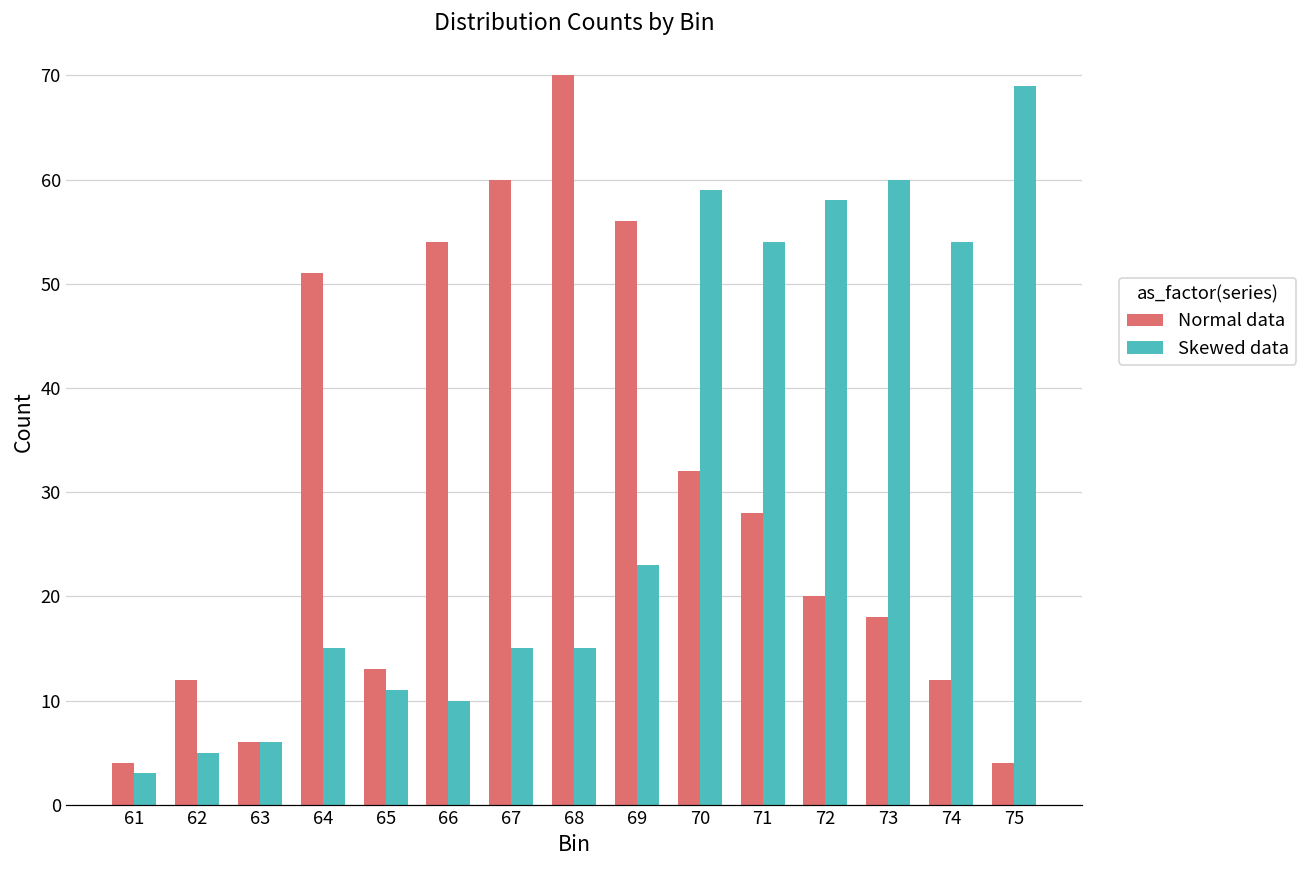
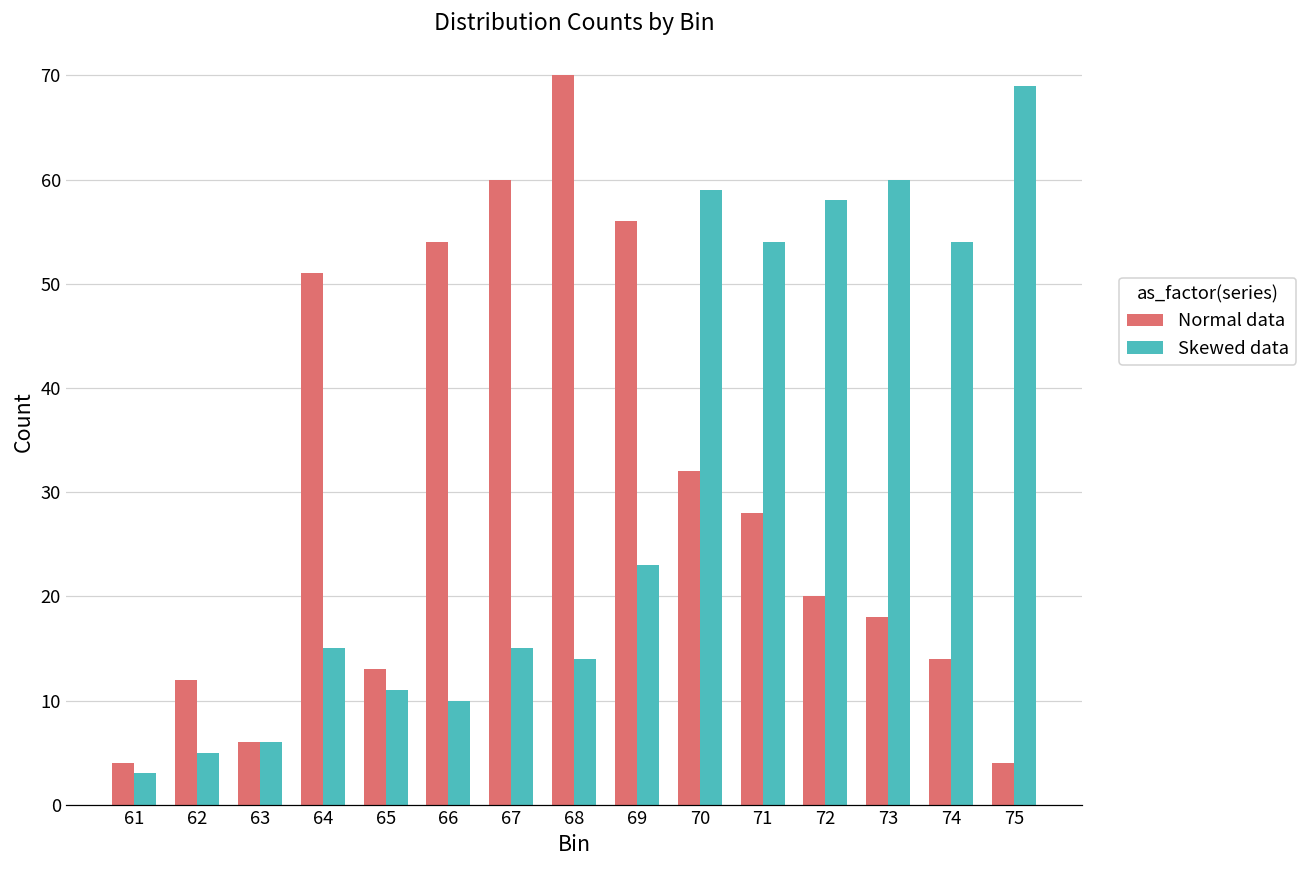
  {
    "Normal data": {
      "61": 4,
      "62": 12,
      "63": 6,
      "64": 51,
      "65": 13,
      "66": 54,
      "67": 60,
      "68": 70,
      "69": 56,
      "70": 32,
      "71": 28,
      "72": 20,
      "73": 18,
-     "74": 12,
+     "74": 14,
      "75": 4
    },
    "Skewed data": {
      "61": 3,
      "62": 5,
      "63": 6,
      "64": 15,
      "65": 11,
      "66": 10,
      "67": 15,
-     "68": 15,
+     "68": 14,
      "69": 23,
      "70": 59,
      "71": 54,
      "72": 58,
      "73": 60,
      "74": 54,
      "75": 69
    }
  }
